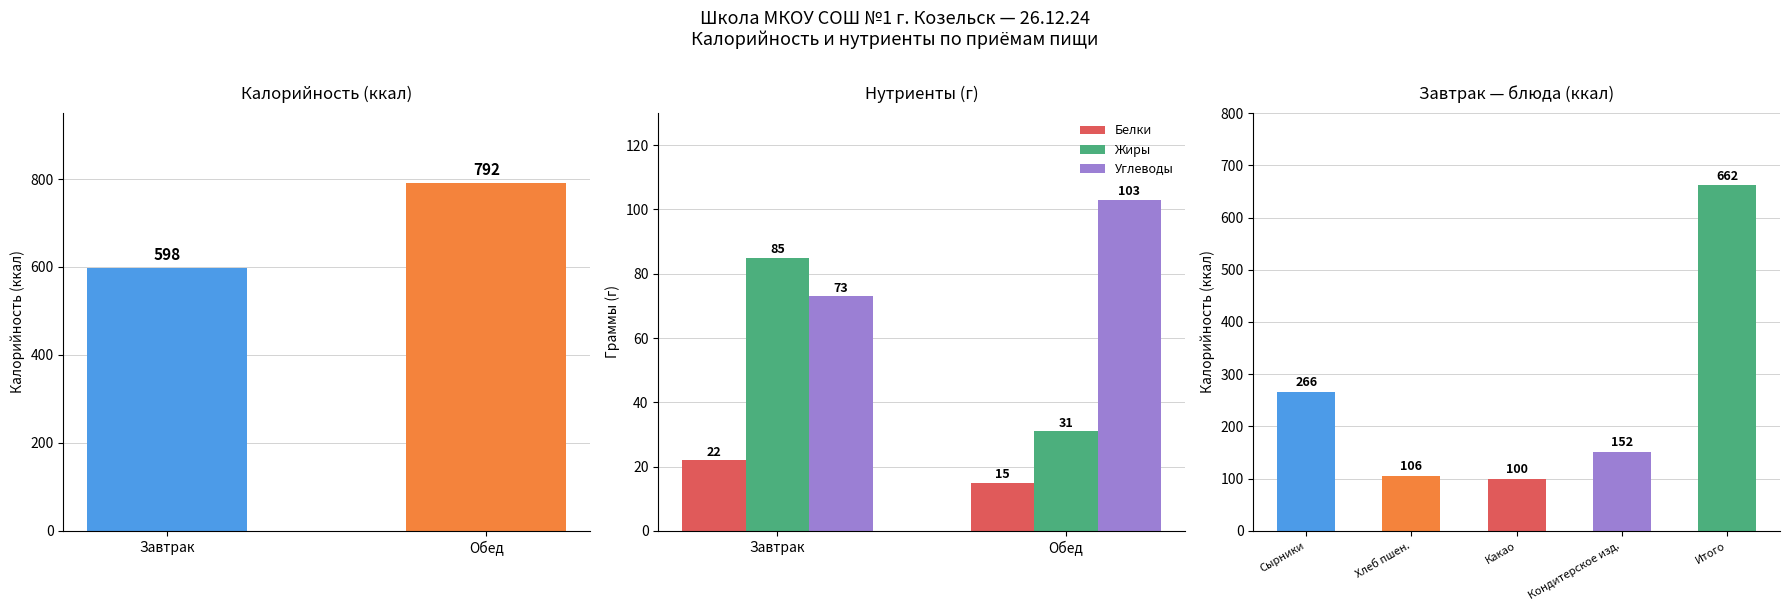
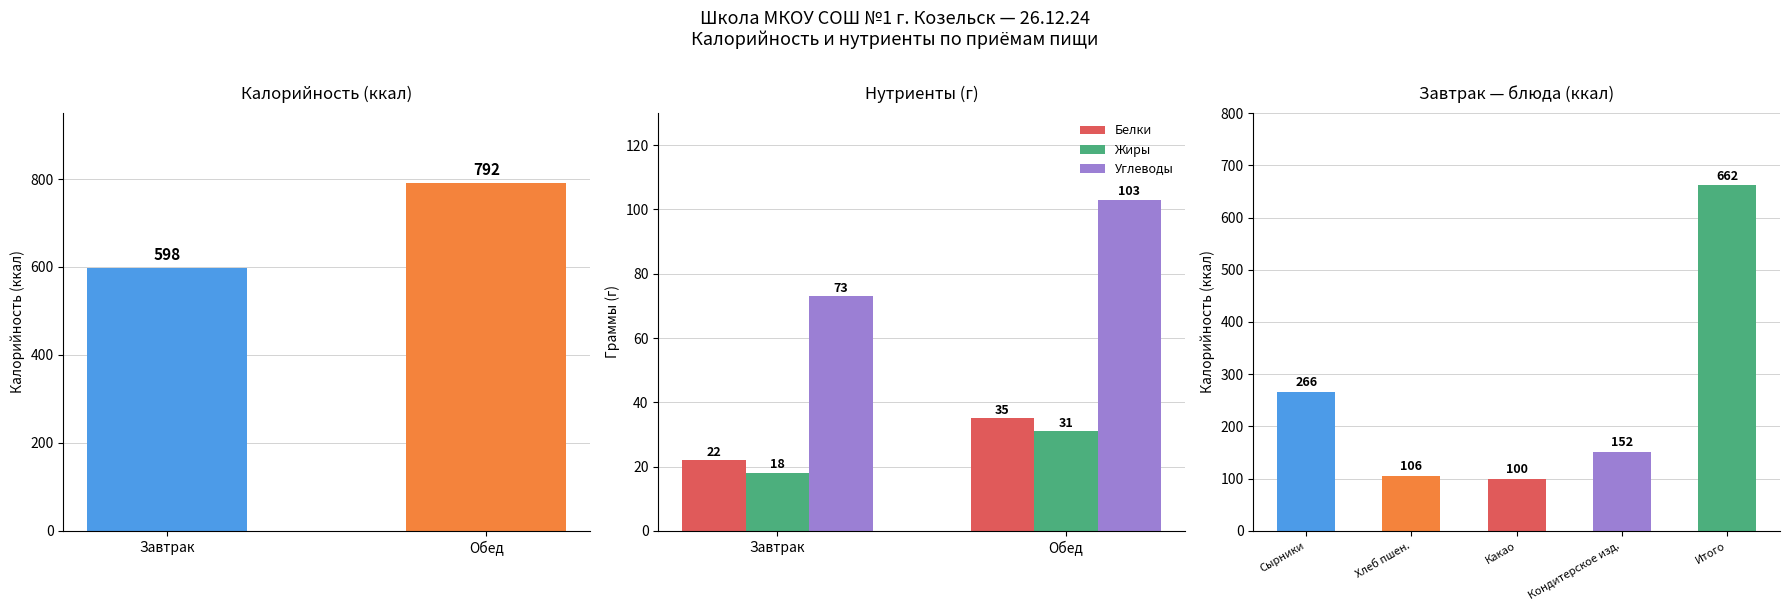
  {
    "Калорийность (ккал)": {
      "Завтрак": 598,
      "Обед": 792
    },
    "Нутриенты (г)": {
      "Белки": {
        "Завтрак": 22,
-       "Обед": 15
+       "Обед": 35
      },
      "Жиры": {
-       "Завтрак": 85,
+       "Завтрак": 18,
        "Обед": 31
      },
      "Углеводы": {
        "Завтрак": 73,
        "Обед": 103
      }
    },
    "Завтрак — блюда (ккал)": {
      "Сырники": 266,
      "Хлеб пшен.": 106,
      "Какао": 100,
      "Кондитерское изд.": 152,
      "Итого": 662
    }
  }
